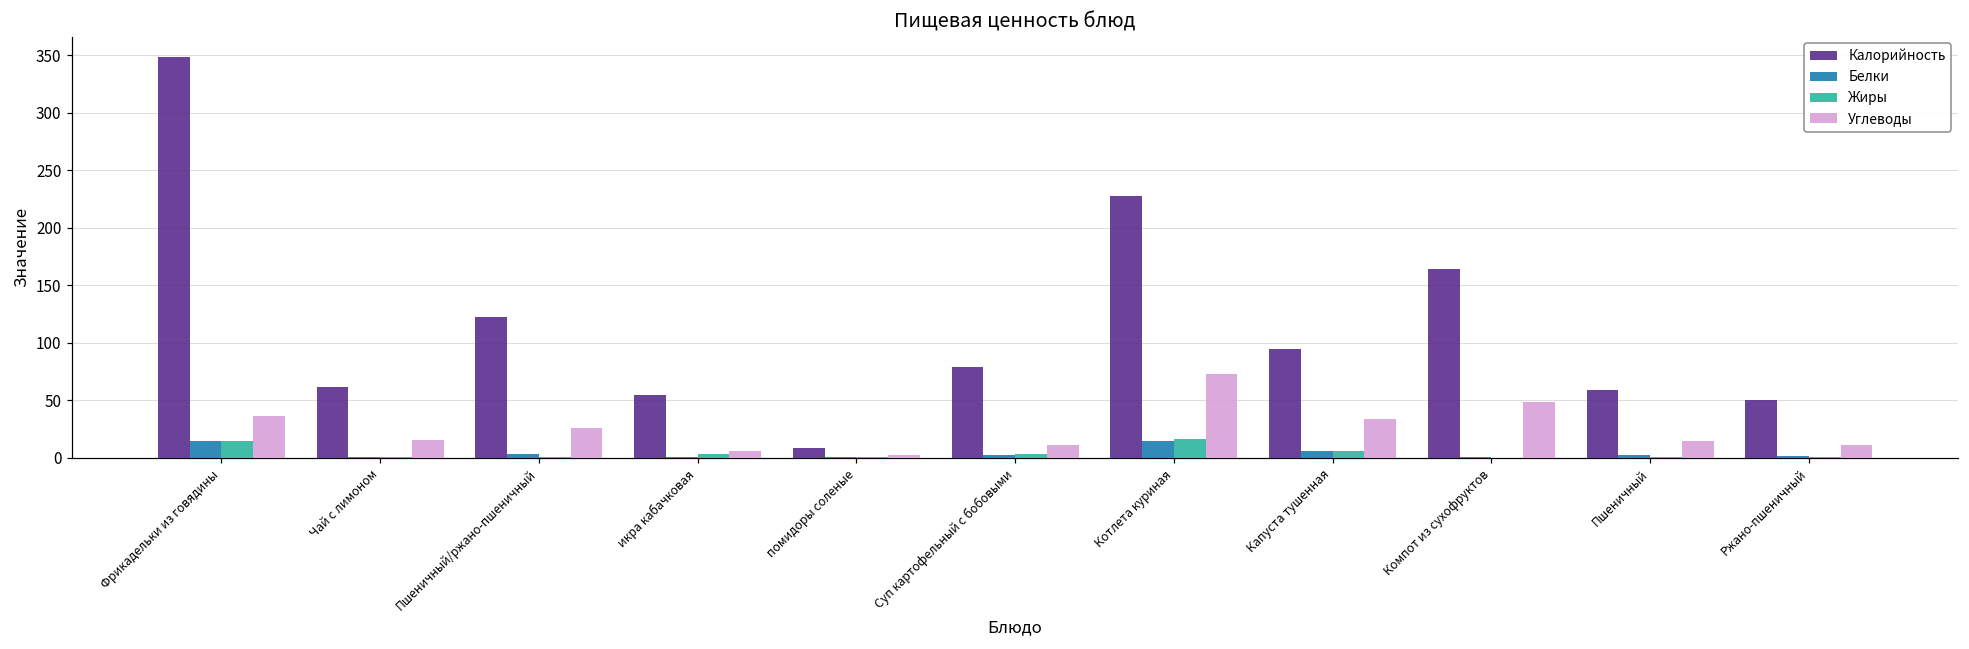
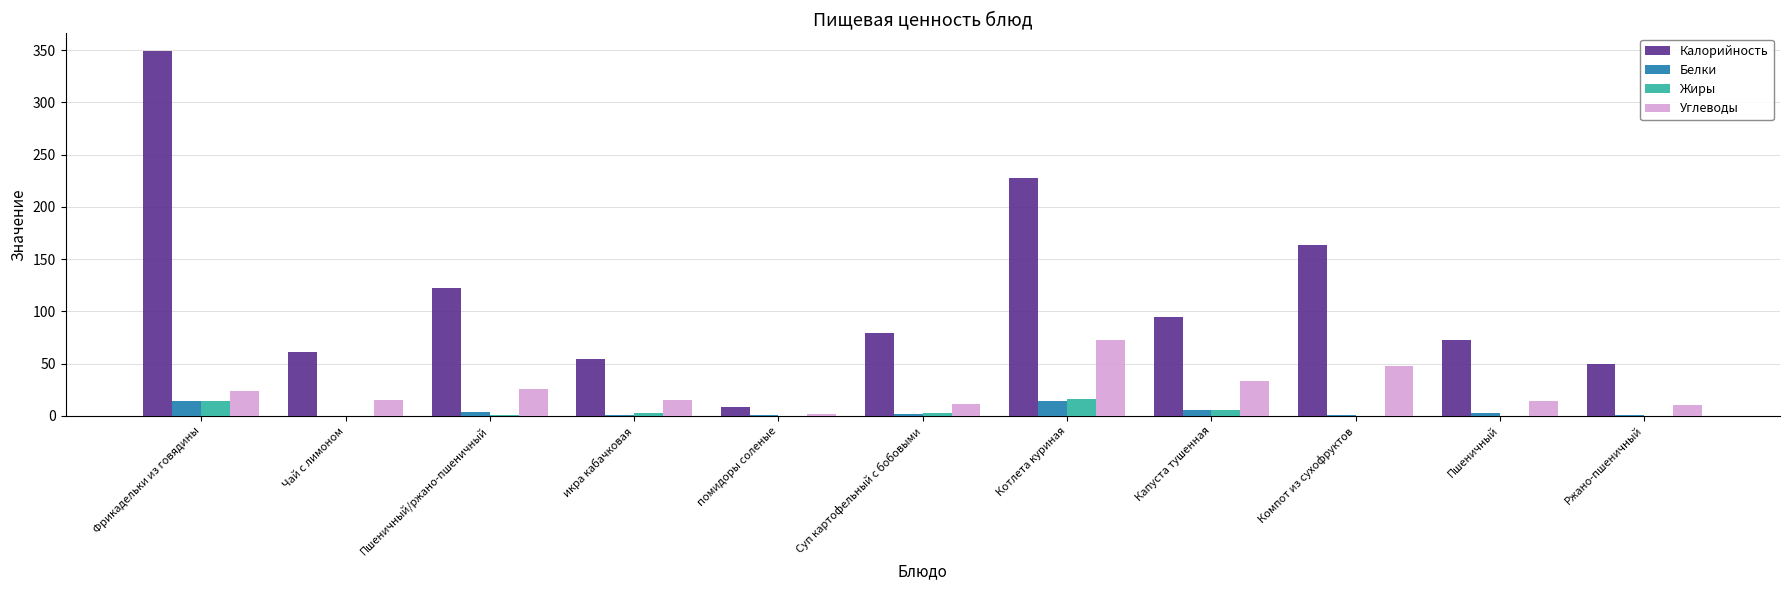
  {
    "Калорийность": {
      "Фрикадельки из говядины": 349,
      "Чай с лимоном": 62,
      "Пшеничный/ржано-пшеничный": 123,
      "икра кабачковая": 55,
      "помидоры соленые": 8,
      "Суп картофельный с бобовыми": 79,
      "Котлета куриная": 228,
      "Капуста тушенная": 95,
      "Компот из сухофруктов": 164,
-     "Пшеничный": 59,
+     "Пшеничный": 73,
      "Ржано-пшеничный": 50
    },
    "Углеводы": {
-     "Фрикадельки из говядины": 36,
+     "Фрикадельки из говядины": 24,
      "Чай с лимоном": 15,
      "Пшеничный/ржано-пшеничный": 25,
-     "икра кабачковая": 5,
+     "икра кабачковая": 15,
      "Суп картофельный с бобовыми": 11,
      "Котлета куриная": 73,
      "Капуста тушенная": 34,
      "Компот из сухофруктов": 48,
      "Пшеничный": 15,
      "Ржано-пшеничный": 11
    }
  }
